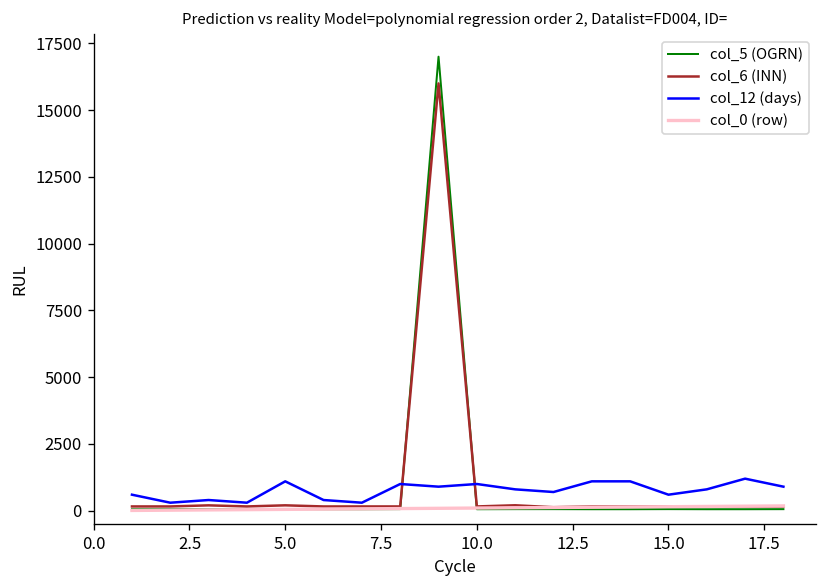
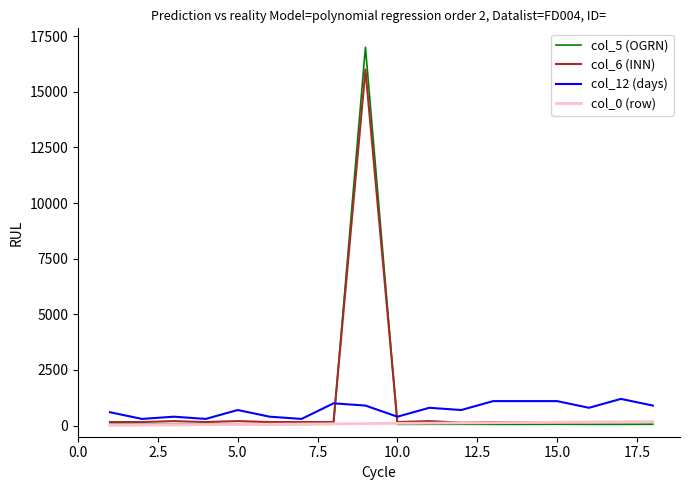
  {
    "col_6 (INN)": {
      "5.0": 200
    },
    "col_12 (days)": {
-     "5.0": 1100,
-     "10.0": 1000,
-     "15.0": 600
+     "5.0": 700,
+     "10.0": 400,
+     "15.0": 1100
    }
  }
